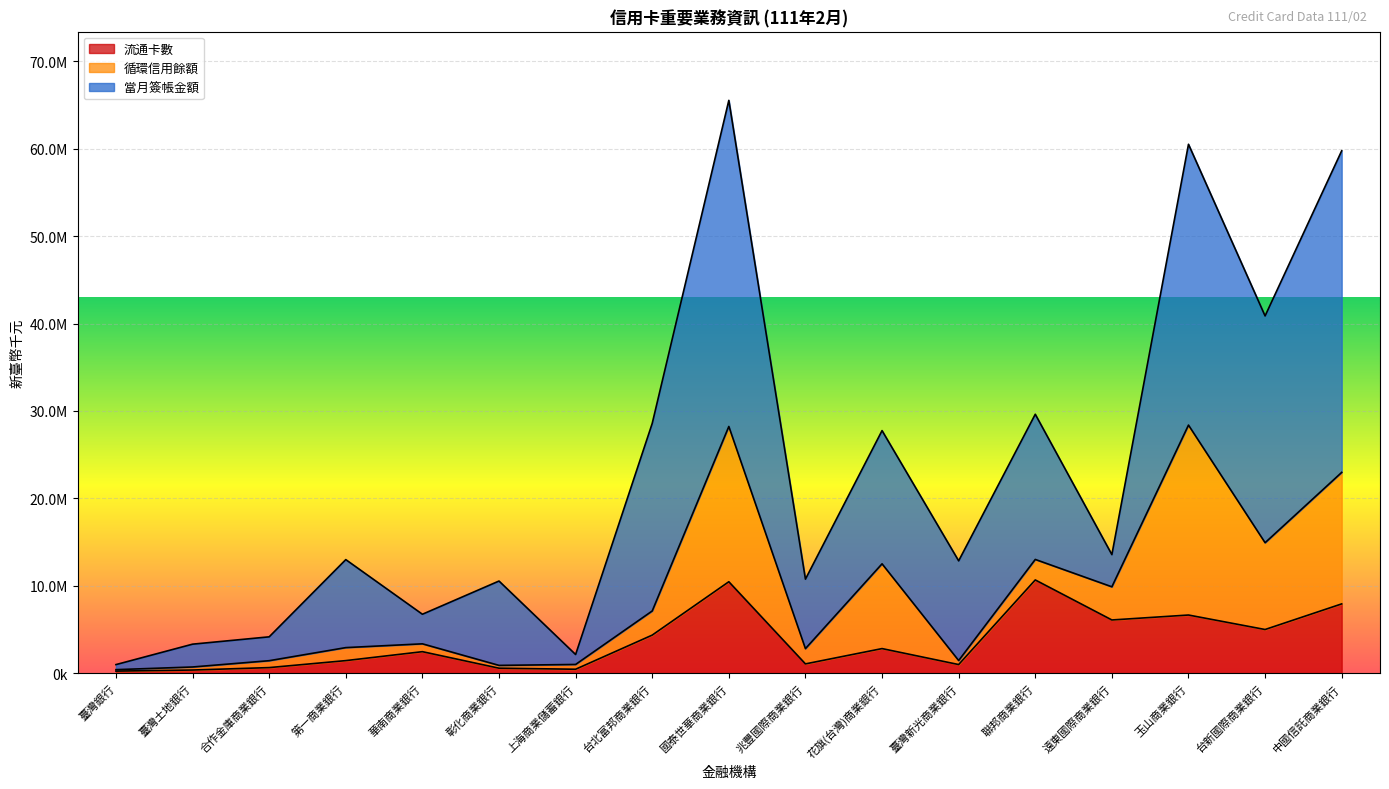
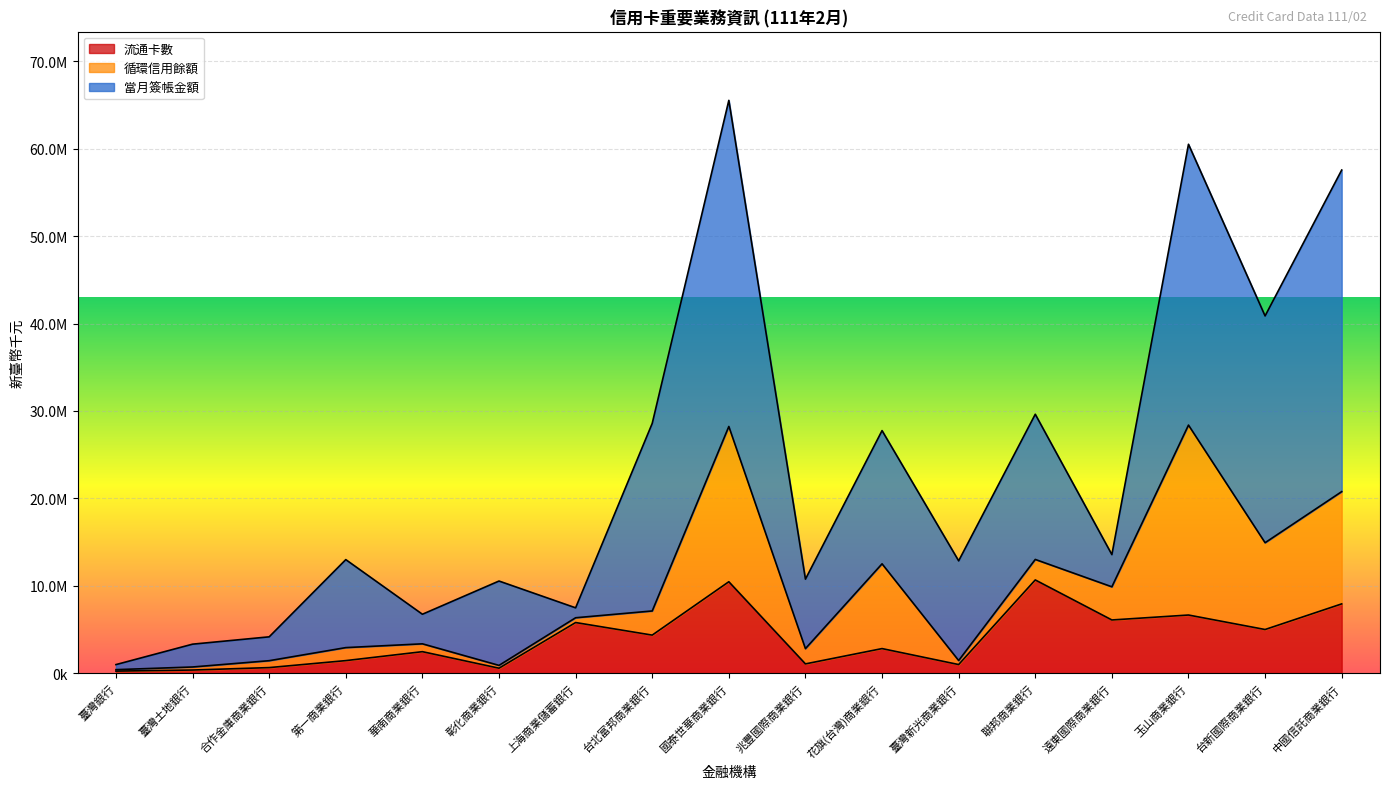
  {
    "流通卡數": {
      "臺灣土地銀行": 0,
      "合作金庫商業銀行": 1000000,
      "第一商業銀行": 1000000,
      "華南商業銀行": 2000000,
      "彰化商業銀行": 1000000,
-     "上海商業儲蓄銀行": 0,
+     "上海商業儲蓄銀行": 6000000,
      "台北富邦商業銀行": 4000000,
      "國泰世華商業銀行": 10000000,
      "兆豐國際商業銀行": 1000000,
      "花旗(台灣)商業銀行": 3000000,
      "臺灣新光商業銀行": 1000000,
      "聯邦商業銀行": 11000000,
      "遠東國際商業銀行": 6000000,
      "玉山商業銀行": 7000000,
      "台新國際商業銀行": 5000000,
      "中國信託商業銀行": 8000000
    },
    "循環信用餘額": {
      "臺灣土地銀行": 0,
      "合作金庫商業銀行": 1000000,
      "第一商業銀行": 1000000,
      "華南商業銀行": 1000000,
      "彰化商業銀行": 0,
      "上海商業儲蓄銀行": 1000000,
      "台北富邦商業銀行": 3000000,
      "國泰世華商業銀行": 18000000,
      "兆豐國際商業銀行": 2000000,
      "花旗(台灣)商業銀行": 10000000,
      "臺灣新光商業銀行": 0,
      "聯邦商業銀行": 2000000,
      "遠東國際商業銀行": 4000000,
      "玉山商業銀行": 22000000,
      "台新國際商業銀行": 10000000,
-     "中國信託商業銀行": 15000000
+     "中國信託商業銀行": 13000000
    },
    "當月簽帳金額": {
      "臺灣銀行": 1000000,
      "臺灣土地銀行": 3000000,
      "合作金庫商業銀行": 3000000,
      "第一商業銀行": 10000000,
      "華南商業銀行": 3000000,
      "彰化商業銀行": 10000000,
      "上海商業儲蓄銀行": 1000000,
      "台北富邦商業銀行": 21000000,
      "國泰世華商業銀行": 37000000,
      "兆豐國際商業銀行": 8000000,
      "花旗(台灣)商業銀行": 15000000,
      "臺灣新光商業銀行": 11000000,
      "聯邦商業銀行": 17000000,
      "遠東國際商業銀行": 4000000,
      "玉山商業銀行": 32000000,
      "台新國際商業銀行": 26000000,
      "中國信託商業銀行": 37000000
    }
  }
